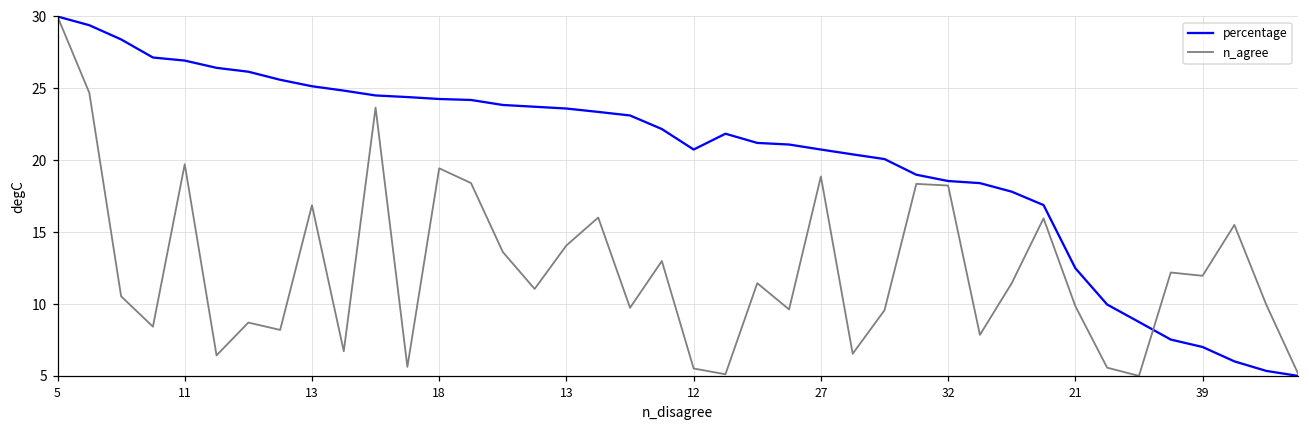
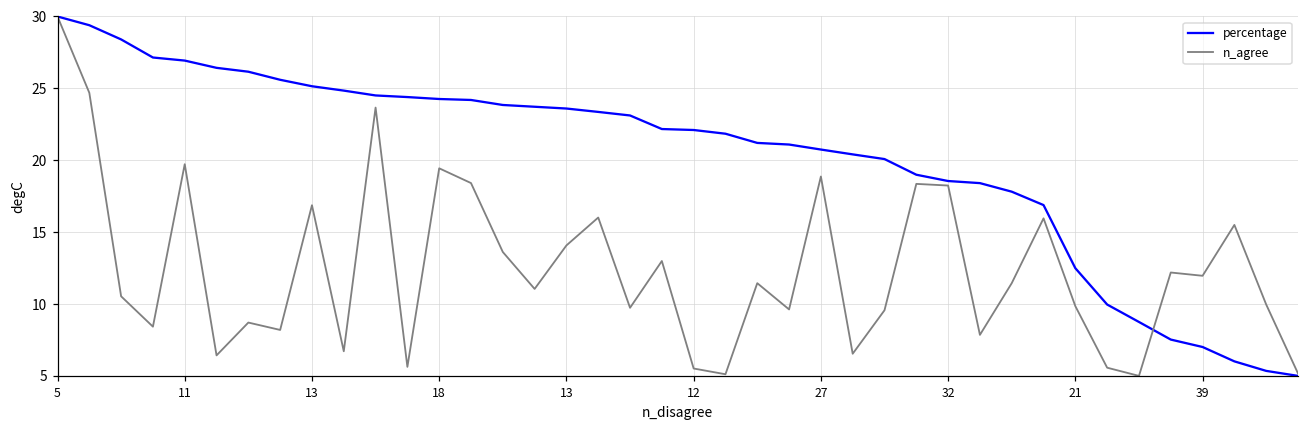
  {
    "percentage": {
-     "12": 20.7,
+     "12": 22.1,
      "32": 18.6
    },
    "n_agree": {
      "12": 5.5,
      "32": 18.2
    }
  }
